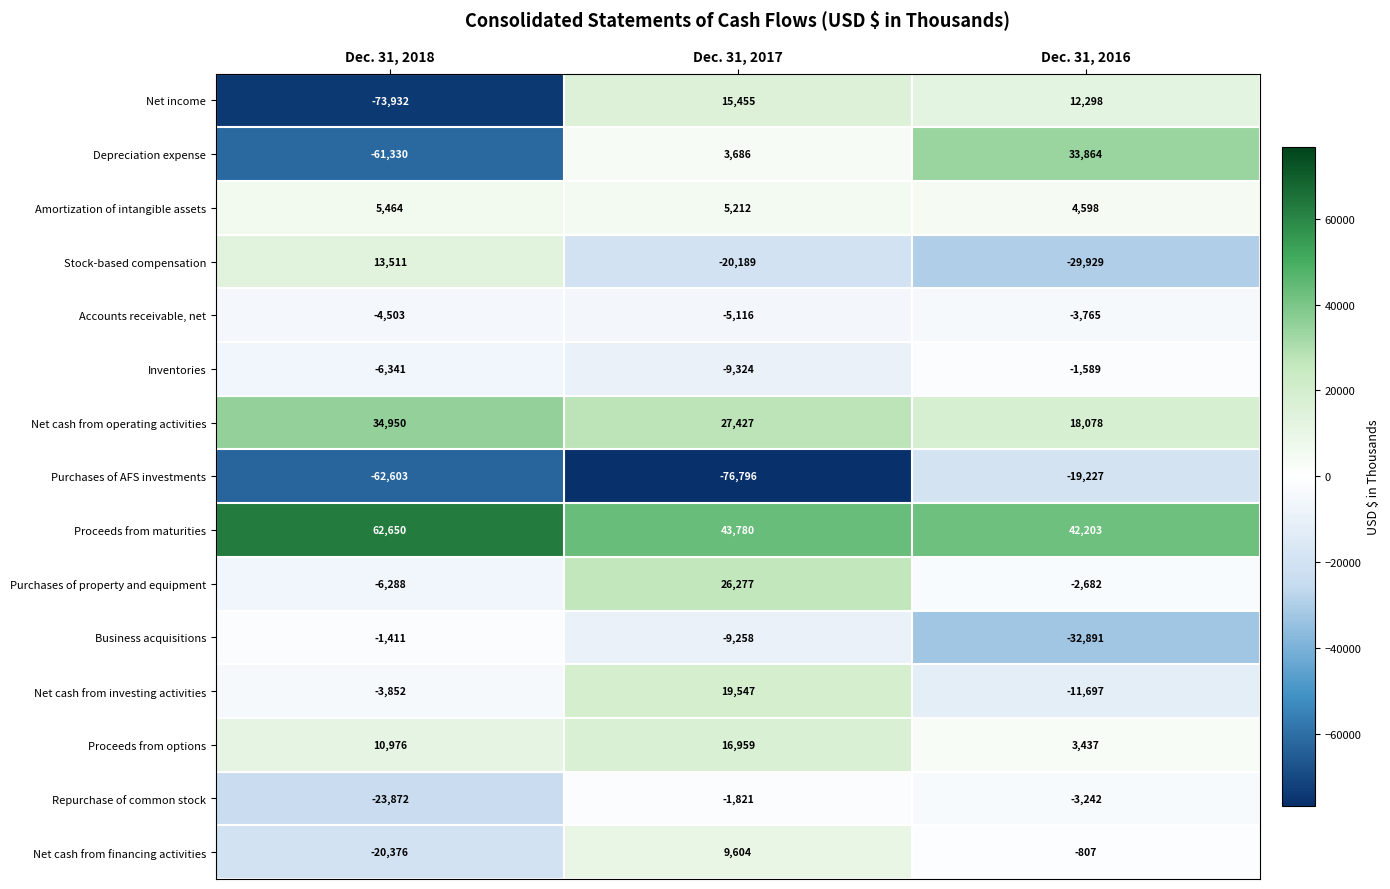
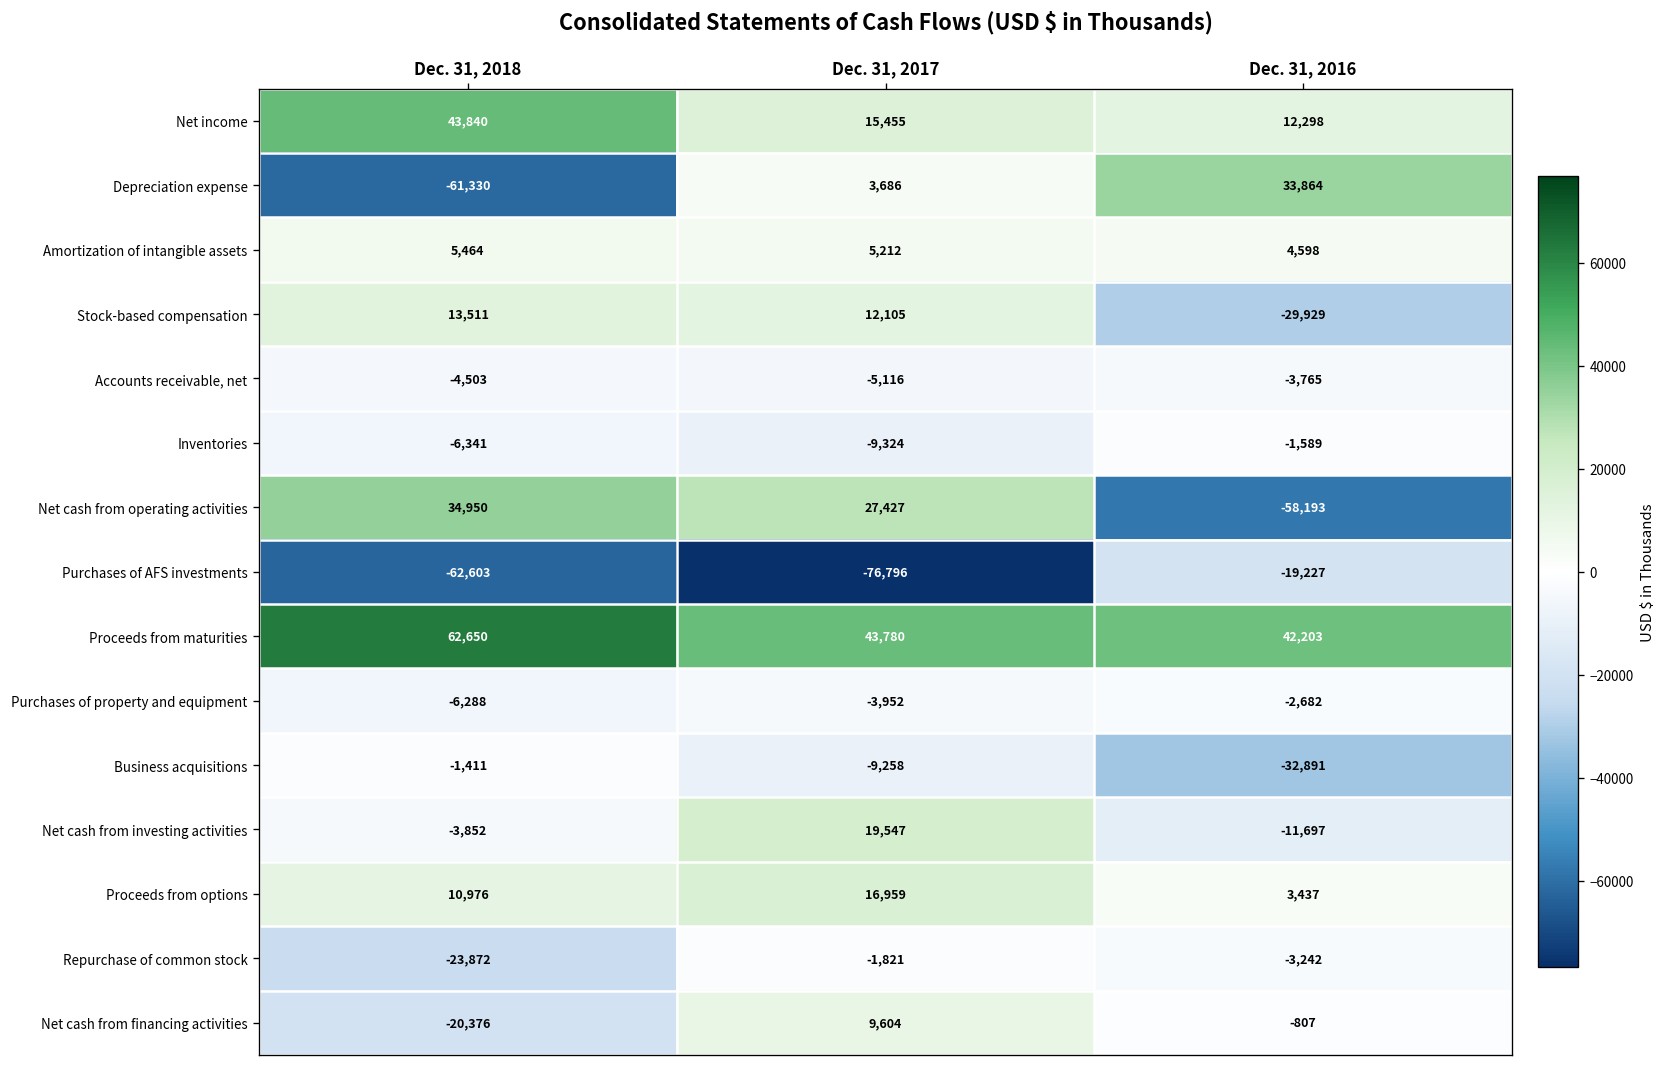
  {
    "Net income": {
-     "Dec. 31, 2018": "-73,932",
+     "Dec. 31, 2018": "43,840",
      "Dec. 31, 2017": "15,455",
      "Dec. 31, 2016": "12,298"
    },
    "Depreciation expense": {
      "Dec. 31, 2018": "-61,330",
      "Dec. 31, 2017": "3,686",
      "Dec. 31, 2016": "33,864"
    },
    "Amortization of intangible assets": {
      "Dec. 31, 2018": "5,464",
      "Dec. 31, 2017": "5,212",
      "Dec. 31, 2016": "4,598"
    },
    "Stock-based compensation": {
      "Dec. 31, 2018": "13,511",
-     "Dec. 31, 2017": "-20,189",
+     "Dec. 31, 2017": "12,105",
      "Dec. 31, 2016": "-29,929"
    },
    "Accounts receivable, net": {
      "Dec. 31, 2018": "-4,503",
      "Dec. 31, 2017": "-5,116",
      "Dec. 31, 2016": "-3,765"
    },
    "Inventories": {
      "Dec. 31, 2018": "-6,341",
      "Dec. 31, 2017": "-9,324",
      "Dec. 31, 2016": "-1,589"
    },
    "Net cash from operating activities": {
      "Dec. 31, 2018": "34,950",
      "Dec. 31, 2017": "27,427",
-     "Dec. 31, 2016": "18,078"
+     "Dec. 31, 2016": "-58,193"
    },
    "Purchases of AFS investments": {
      "Dec. 31, 2018": "-62,603",
      "Dec. 31, 2017": "-76,796",
      "Dec. 31, 2016": "-19,227"
    },
    "Proceeds from maturities": {
      "Dec. 31, 2018": "62,650",
      "Dec. 31, 2017": "43,780",
      "Dec. 31, 2016": "42,203"
    },
    "Purchases of property and equipment": {
      "Dec. 31, 2018": "-6,288",
-     "Dec. 31, 2017": "26,277",
+     "Dec. 31, 2017": "-3,952",
      "Dec. 31, 2016": "-2,682"
    },
    "Business acquisitions": {
      "Dec. 31, 2018": "-1,411",
      "Dec. 31, 2017": "-9,258",
      "Dec. 31, 2016": "-32,891"
    },
    "Net cash from investing activities": {
      "Dec. 31, 2018": "-3,852",
      "Dec. 31, 2017": "19,547",
      "Dec. 31, 2016": "-11,697"
    },
    "Proceeds from options": {
      "Dec. 31, 2018": "10,976",
      "Dec. 31, 2017": "16,959",
      "Dec. 31, 2016": "3,437"
    },
    "Repurchase of common stock": {
      "Dec. 31, 2018": "-23,872",
      "Dec. 31, 2017": "-1,821",
      "Dec. 31, 2016": "-3,242"
    },
    "Net cash from financing activities": {
      "Dec. 31, 2018": "-20,376",
      "Dec. 31, 2017": "9,604",
      "Dec. 31, 2016": "-807"
    }
  }
